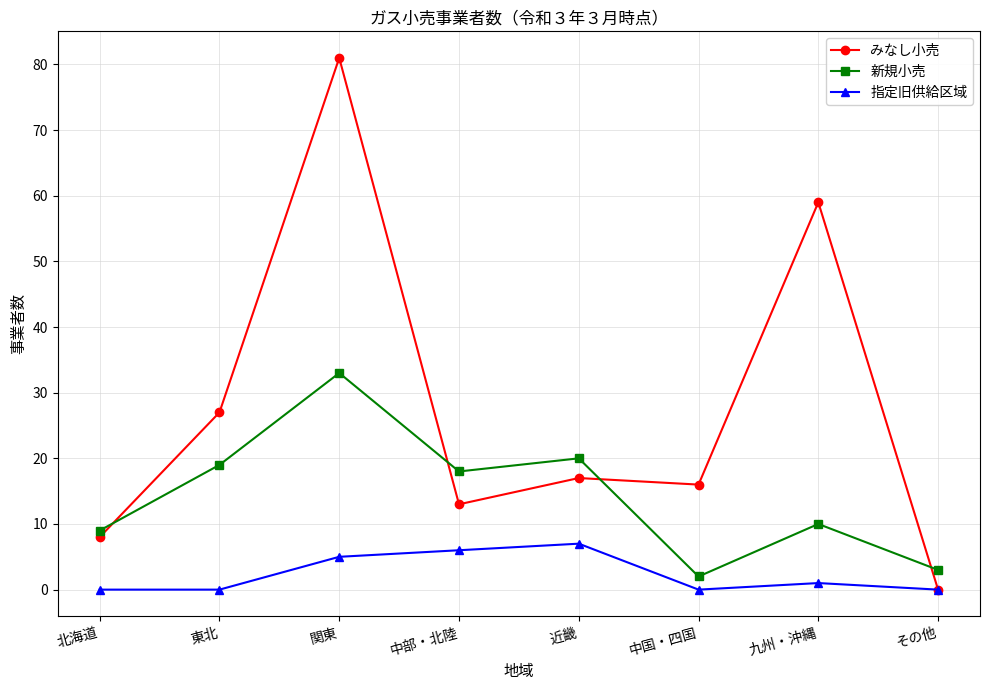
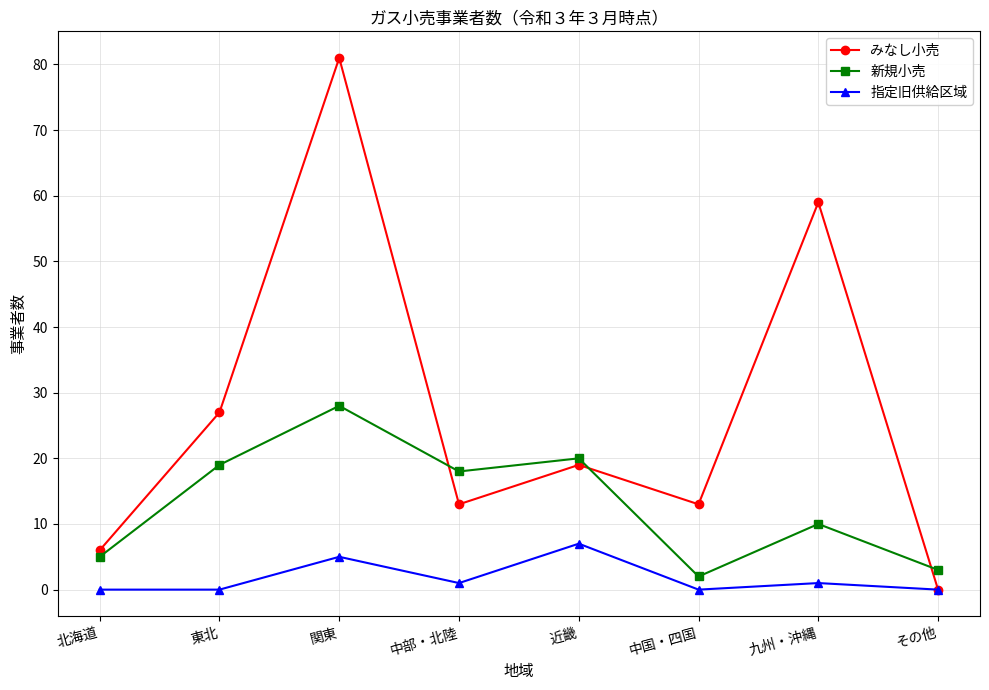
  {
    "みなし小売": {
-     "北海道": 8,
+     "北海道": 6,
      "東北": 27,
      "関東": 81,
      "中部・北陸": 13,
-     "近畿": 17,
-     "中国・四国": 16,
+     "近畿": 19,
+     "中国・四国": 13,
      "九州・沖縄": 59
    },
    "新規小売": {
-     "北海道": 9,
+     "北海道": 5,
      "東北": 19,
-     "関東": 33,
+     "関東": 28,
      "中部・北陸": 18,
      "近畿": 20,
      "中国・四国": 2,
      "九州・沖縄": 10,
      "その他": 3
    },
    "指定旧供給区域": {
      "北海道": 0,
      "東北": 0,
      "関東": 5,
-     "中部・北陸": 6,
+     "中部・北陸": 1,
      "近畿": 7,
      "中国・四国": 0,
      "九州・沖縄": 1
    }
  }
